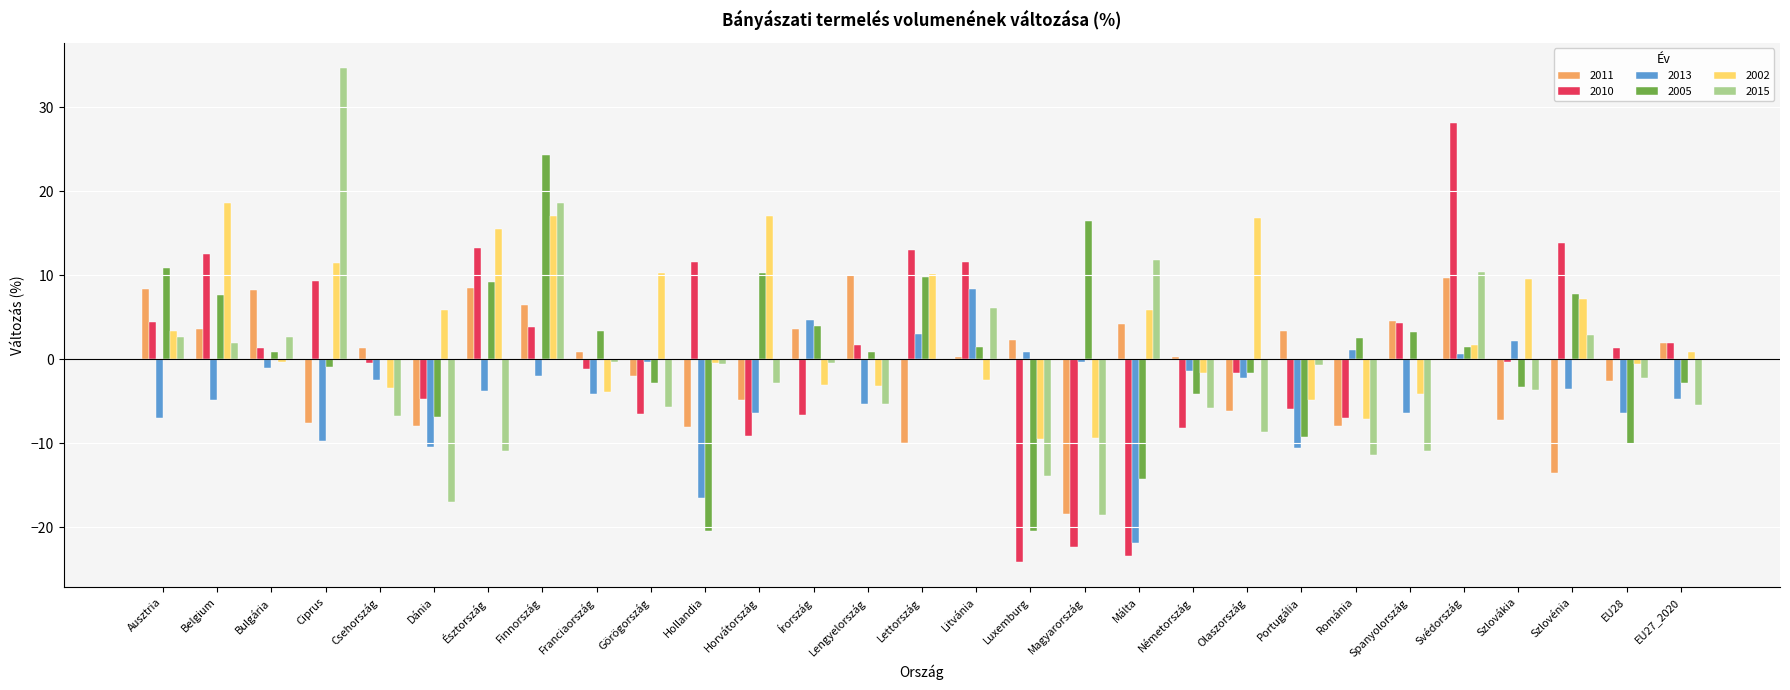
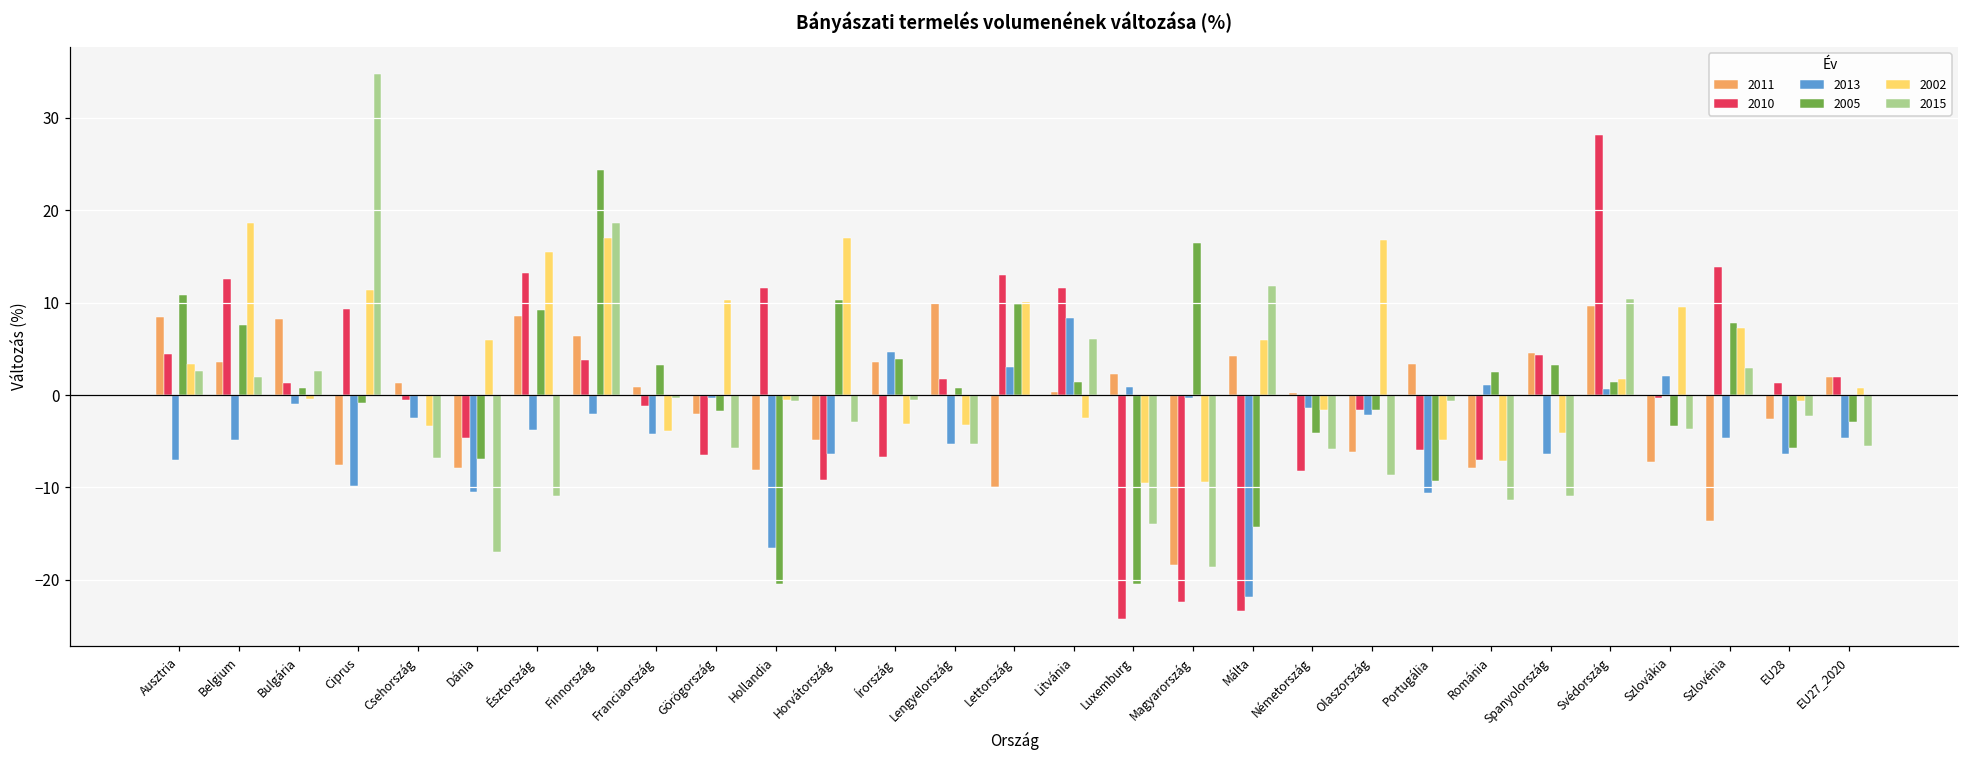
  {
    "2010": {
      "Ausztria": 4,
      "Belgium": 13,
      "Bulgária": 1,
      "Ciprus": 9,
      "Csehország": -1,
      "Dánia": -5,
      "Észtország": 13,
      "Finnország": 4,
      "Franciaország": -1,
      "Görögország": -7,
      "Hollandia": 12,
      "Horvátország": -9,
      "Írország": -7,
      "Lengyelország": 2,
      "Lettország": 13,
      "Litvánia": 12,
      "Luxemburg": -24,
      "Magyarország": -22,
      "Málta": -23,
      "Németország": -8,
      "Olaszország": -2,
      "Portugália": -6,
      "Románia": -7,
      "Spanyolország": 4,
      "Svédország": 28,
      "Szlovákia": 0,
      "Szlovénia": 14,
      "EU28": 1,
      "EU27_2020": 2
    },
    "2013": {
      "Ausztria": -7,
      "Belgium": -5,
      "Bulgária": -1,
      "Ciprus": -10,
      "Csehország": -3,
      "Dánia": -11,
      "Észtország": -4,
      "Finnország": -2,
      "Franciaország": -4,
      "Görögország": 0,
      "Hollandia": -16,
      "Horvátország": -6,
      "Írország": 5,
      "Lengyelország": -5,
      "Lettország": 3,
      "Litvánia": 8,
      "Luxemburg": 1,
      "Magyarország": 0,
      "Málta": -22,
      "Németország": -1,
      "Olaszország": -2,
      "Portugália": -11,
      "Románia": 1,
      "Spanyolország": -6,
      "Svédország": 1,
      "Szlovákia": 2,
-     "Szlovénia": -4,
+     "Szlovénia": -5,
      "EU28": -6,
      "EU27_2020": -5
    },
    "2005": {
      "Ausztria": 11,
      "Belgium": 8,
      "Bulgária": 1,
      "Ciprus": -1,
      "Dánia": -7,
      "Észtország": 9,
      "Finnország": 24,
      "Franciaország": 3,
-     "Görögország": -3,
+     "Görögország": -2,
      "Hollandia": -20,
      "Horvátország": 10,
      "Írország": 4,
      "Lengyelország": 1,
      "Lettország": 10,
      "Litvánia": 1,
      "Luxemburg": -20,
      "Magyarország": 16,
      "Málta": -14,
      "Németország": -4,
      "Olaszország": -2,
      "Portugália": -9,
      "Románia": 3,
      "Spanyolország": 3,
      "Svédország": 1,
      "Szlovákia": -3,
      "Szlovénia": 8,
-     "EU28": -10,
+     "EU28": -6,
      "EU27_2020": -3
    },
    "2015": {
      "Ausztria": 3,
      "Belgium": 2,
      "Bulgária": 3,
      "Ciprus": 35,
      "Csehország": -7,
      "Dánia": -17,
      "Észtország": -11,
      "Finnország": 19,
      "Franciaország": 0,
      "Görögország": -6,
      "Hollandia": -1,
      "Horvátország": -3,
      "Írország": -1,
      "Lengyelország": -5,
      "Lettország": 0,
      "Litvánia": 6,
      "Luxemburg": -14,
      "Magyarország": -19,
      "Málta": 12,
      "Németország": -6,
      "Olaszország": -9,
      "Portugália": -1,
      "Románia": -11,
      "Spanyolország": -11,
      "Svédország": 10,
      "Szlovákia": -4,
      "Szlovénia": 3,
      "EU28": -2,
      "EU27_2020": -6
    }
  }
